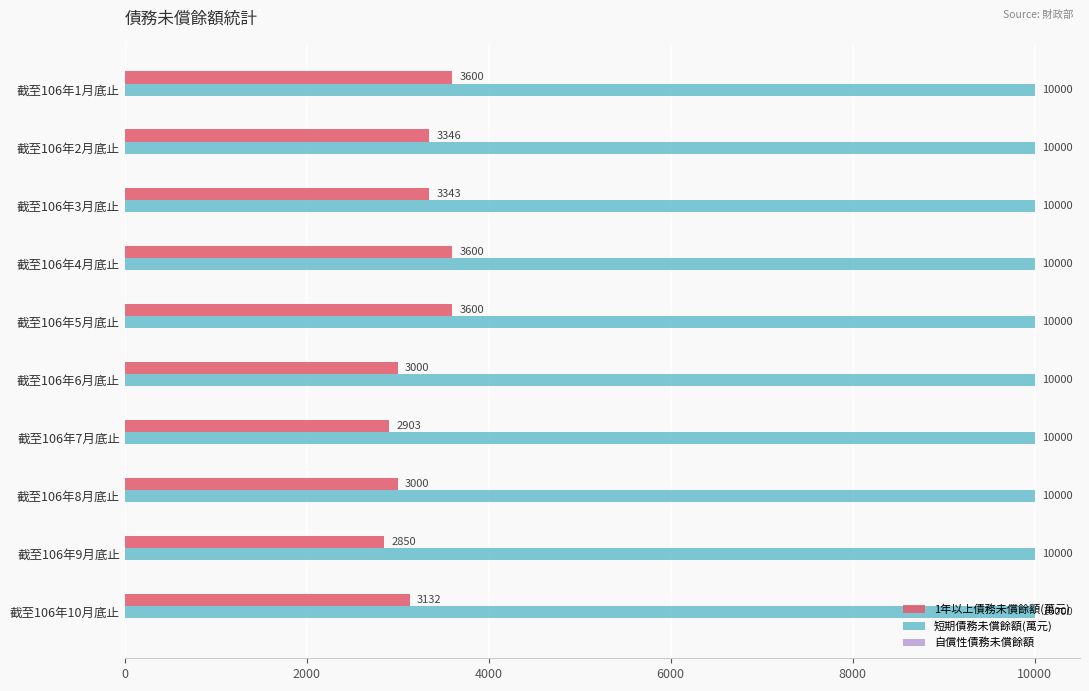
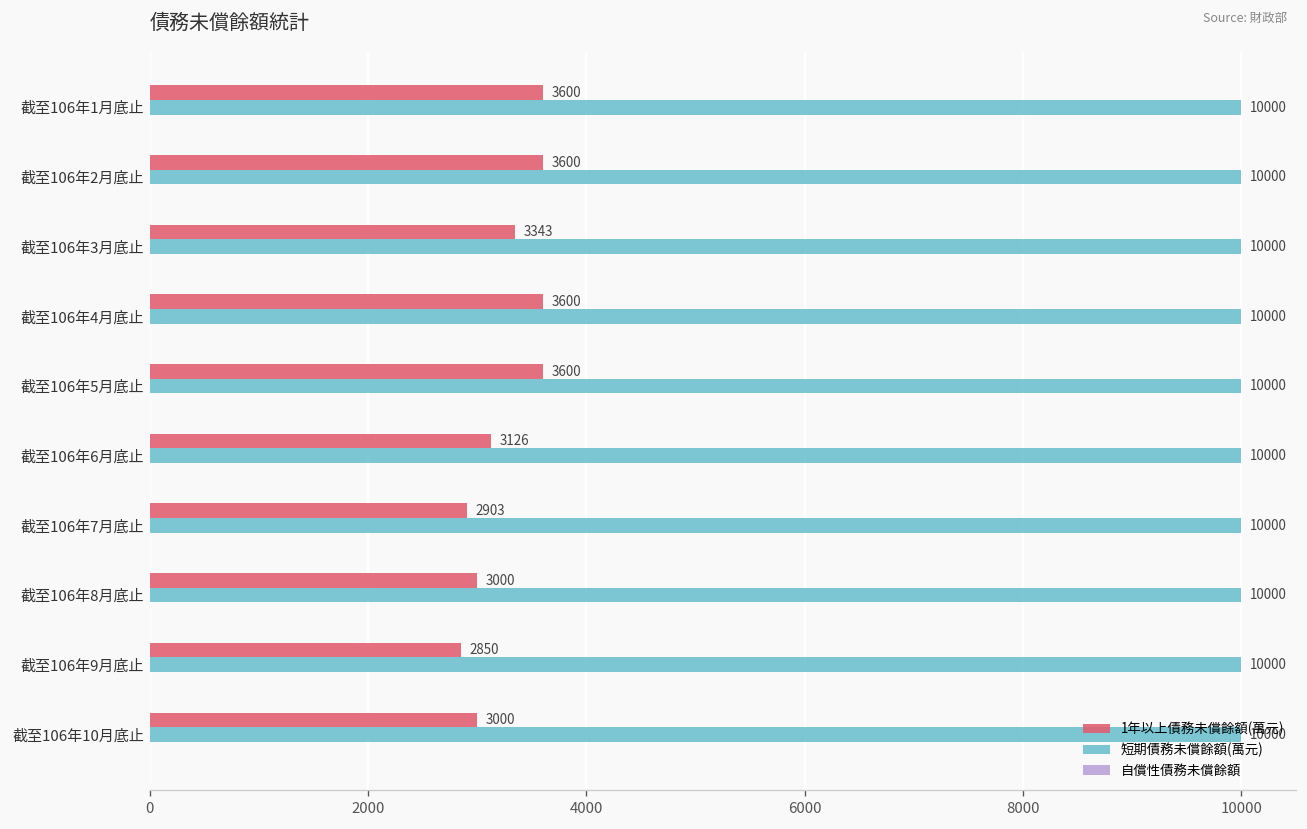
  {
    "1年以上債務未償餘額(萬元)": {
      "截至106年1月底止": 3600,
-     "截至106年2月底止": 3346,
+     "截至106年2月底止": 3600,
      "截至106年3月底止": 3343,
      "截至106年4月底止": 3600,
      "截至106年5月底止": 3600,
-     "截至106年6月底止": 3000,
+     "截至106年6月底止": 3126,
      "截至106年7月底止": 2903,
      "截至106年8月底止": 3000,
      "截至106年9月底止": 2850,
-     "截至106年10月底止": 3132
+     "截至106年10月底止": 3000
    },
    "短期債務未償餘額(萬元)": {
      "截至106年1月底止": 10000,
      "截至106年2月底止": 10000,
      "截至106年3月底止": 10000,
      "截至106年4月底止": 10000,
      "截至106年5月底止": 10000,
      "截至106年6月底止": 10000,
      "截至106年7月底止": 10000,
      "截至106年8月底止": 10000,
      "截至106年9月底止": 10000,
      "截至106年10月底止": 10000
    },
    "自償性債務未償餘額": {
      "截至106年1月底止": 0,
      "截至106年2月底止": 0,
      "截至106年3月底止": 0,
      "截至106年4月底止": 0,
      "截至106年5月底止": 0,
      "截至106年6月底止": 0,
      "截至106年7月底止": 0,
      "截至106年8月底止": 0,
      "截至106年9月底止": 0,
      "截至106年10月底止": 0
    }
  }
